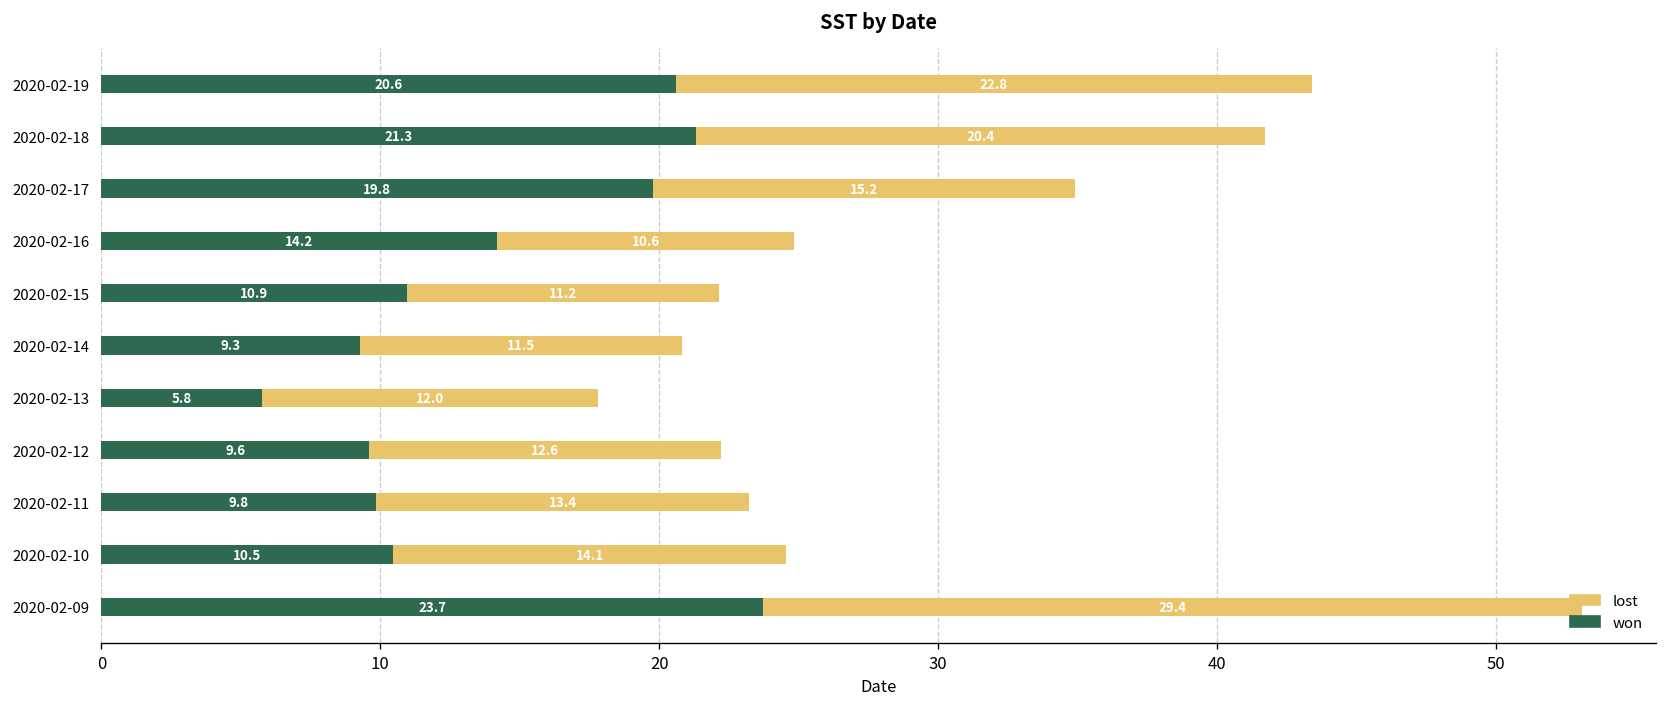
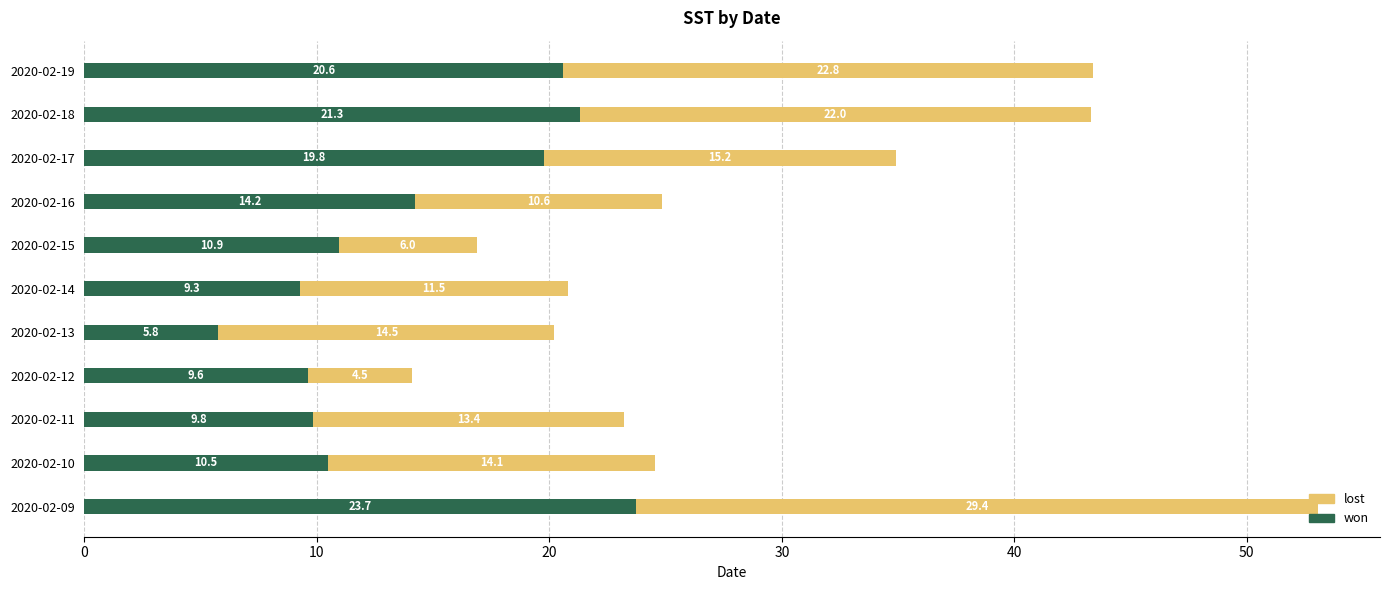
  {
    "won": {
      "2020-02-19": 20.6,
      "2020-02-18": 21.3,
      "2020-02-17": 19.8,
      "2020-02-16": 14.2,
      "2020-02-15": 10.9,
      "2020-02-14": 9.3,
      "2020-02-13": 5.8,
      "2020-02-12": 9.6,
      "2020-02-11": 9.8,
      "2020-02-10": 10.5,
      "2020-02-09": 23.7
    },
    "lost": {
      "2020-02-19": 22.8,
-     "2020-02-18": 20.4,
+     "2020-02-18": 22.0,
      "2020-02-17": 15.2,
      "2020-02-16": 10.6,
-     "2020-02-15": 11.2,
+     "2020-02-15": 6.0,
      "2020-02-14": 11.5,
-     "2020-02-13": 12.0,
-     "2020-02-12": 12.6,
+     "2020-02-13": 14.5,
+     "2020-02-12": 4.5,
      "2020-02-11": 13.4,
      "2020-02-10": 14.1,
      "2020-02-09": 29.4
    }
  }
